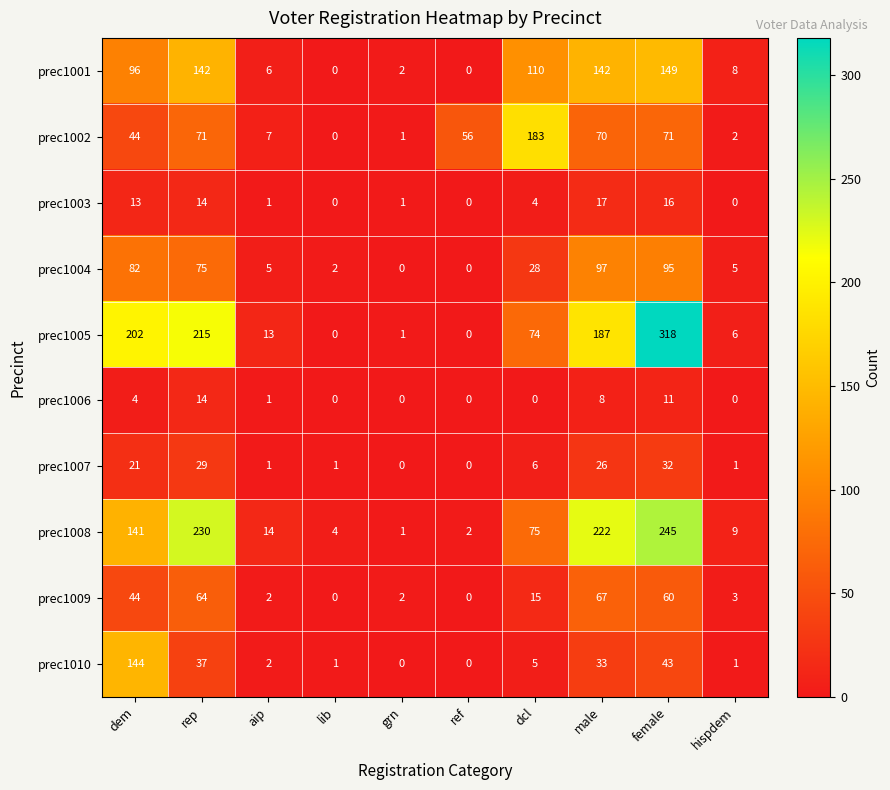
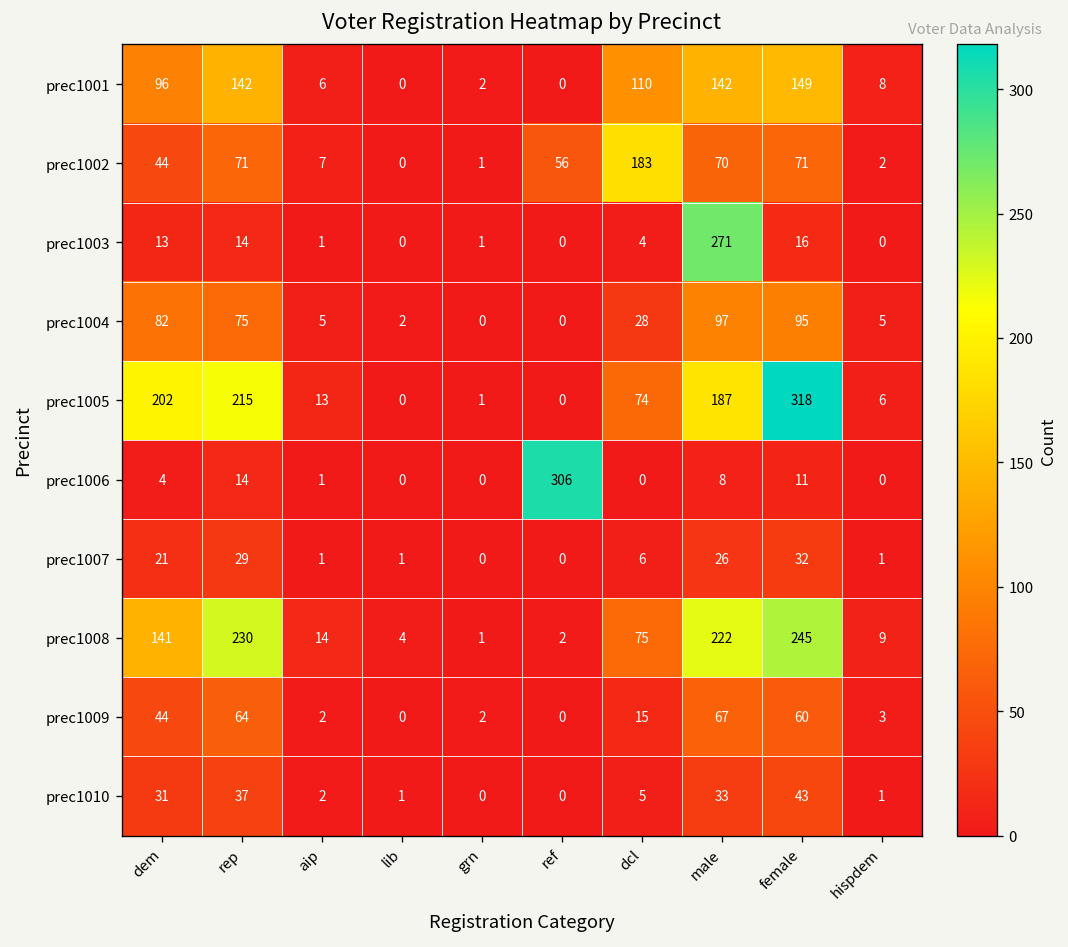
  {
    "prec1001": {
      "dem": 96,
      "rep": 142,
      "aip": 6,
      "lib": 0,
      "grn": 2,
      "ref": 0,
      "dcl": 110,
      "male": 142,
      "female": 149,
      "hispdem": 8
    },
    "prec1002": {
      "dem": 44,
      "rep": 71,
      "aip": 7,
      "lib": 0,
      "grn": 1,
      "ref": 56,
      "dcl": 183,
      "male": 70,
      "female": 71,
      "hispdem": 2
    },
    "prec1003": {
      "dem": 13,
      "rep": 14,
      "aip": 1,
      "lib": 0,
      "grn": 1,
      "ref": 0,
      "dcl": 4,
-     "male": 17,
+     "male": 271,
      "female": 16,
      "hispdem": 0
    },
    "prec1004": {
      "dem": 82,
      "rep": 75,
      "aip": 5,
      "lib": 2,
      "grn": 0,
      "ref": 0,
      "dcl": 28,
      "male": 97,
      "female": 95,
      "hispdem": 5
    },
    "prec1005": {
      "dem": 202,
      "rep": 215,
      "aip": 13,
      "lib": 0,
      "grn": 1,
      "ref": 0,
      "dcl": 74,
      "male": 187,
      "female": 318,
      "hispdem": 6
    },
    "prec1006": {
      "dem": 4,
      "rep": 14,
      "aip": 1,
      "lib": 0,
      "grn": 0,
-     "ref": 0,
+     "ref": 306,
      "dcl": 0,
      "male": 8,
      "female": 11,
      "hispdem": 0
    },
    "prec1007": {
      "dem": 21,
      "rep": 29,
      "aip": 1,
      "lib": 1,
      "grn": 0,
      "ref": 0,
      "dcl": 6,
      "male": 26,
      "female": 32,
      "hispdem": 1
    },
    "prec1008": {
      "dem": 141,
      "rep": 230,
      "aip": 14,
      "lib": 4,
      "grn": 1,
      "ref": 2,
      "dcl": 75,
      "male": 222,
      "female": 245,
      "hispdem": 9
    },
    "prec1009": {
      "dem": 44,
      "rep": 64,
      "aip": 2,
      "lib": 0,
      "grn": 2,
      "ref": 0,
      "dcl": 15,
      "male": 67,
      "female": 60,
      "hispdem": 3
    },
    "prec1010": {
-     "dem": 144,
+     "dem": 31,
      "rep": 37,
      "aip": 2,
      "lib": 1,
      "grn": 0,
      "ref": 0,
      "dcl": 5,
      "male": 33,
      "female": 43,
      "hispdem": 1
    }
  }
